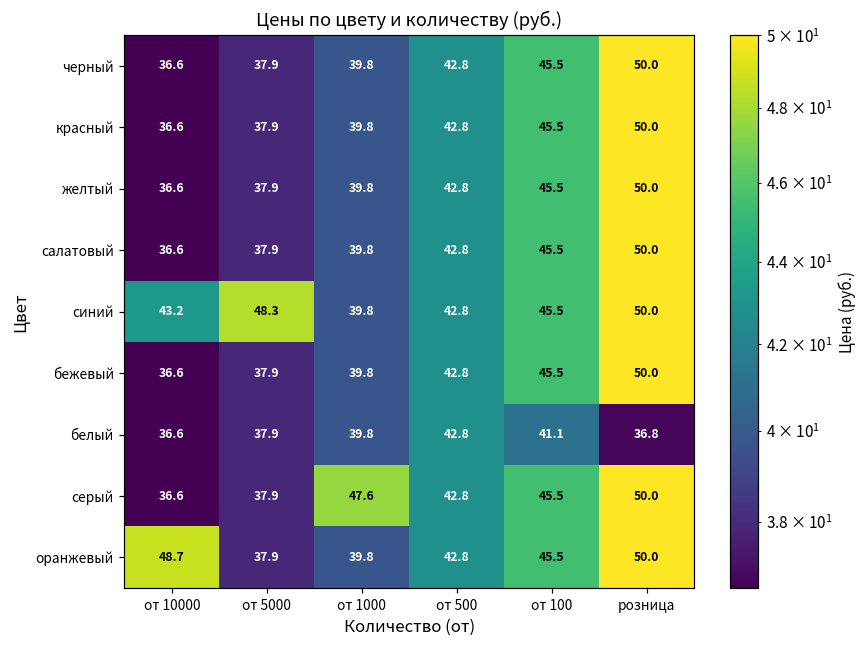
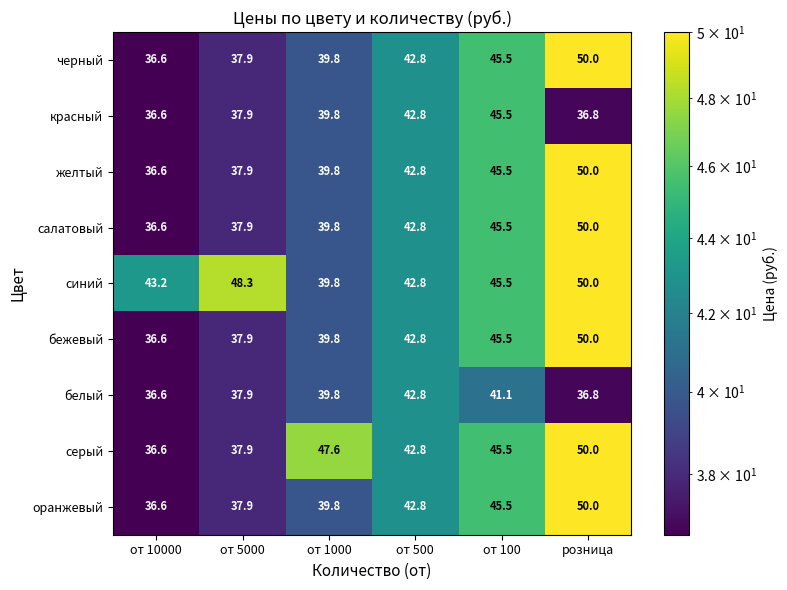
  {
    "черный": {
      "от 10000": 36.6,
      "от 5000": 37.9,
      "от 1000": 39.8,
      "от 500": 42.8,
      "от 100": 45.5,
      "розница": 50.0
    },
    "красный": {
      "от 10000": 36.6,
      "от 5000": 37.9,
      "от 1000": 39.8,
      "от 500": 42.8,
      "от 100": 45.5,
-     "розница": 50.0
+     "розница": 36.8
    },
    "желтый": {
      "от 10000": 36.6,
      "от 5000": 37.9,
      "от 1000": 39.8,
      "от 500": 42.8,
      "от 100": 45.5,
      "розница": 50.0
    },
    "салатовый": {
      "от 10000": 36.6,
      "от 5000": 37.9,
      "от 1000": 39.8,
      "от 500": 42.8,
      "от 100": 45.5,
      "розница": 50.0
    },
    "синий": {
      "от 10000": 43.2,
      "от 5000": 48.3,
      "от 1000": 39.8,
      "от 500": 42.8,
      "от 100": 45.5,
      "розница": 50.0
    },
    "бежевый": {
      "от 10000": 36.6,
      "от 5000": 37.9,
      "от 1000": 39.8,
      "от 500": 42.8,
      "от 100": 45.5,
      "розница": 50.0
    },
    "белый": {
      "от 10000": 36.6,
      "от 5000": 37.9,
      "от 1000": 39.8,
      "от 500": 42.8,
      "от 100": 41.1,
      "розница": 36.8
    },
    "серый": {
      "от 10000": 36.6,
      "от 5000": 37.9,
      "от 1000": 47.6,
      "от 500": 42.8,
      "от 100": 45.5,
      "розница": 50.0
    },
    "оранжевый": {
-     "от 10000": 48.7,
+     "от 10000": 36.6,
      "от 5000": 37.9,
      "от 1000": 39.8,
      "от 500": 42.8,
      "от 100": 45.5,
      "розница": 50.0
    }
  }
